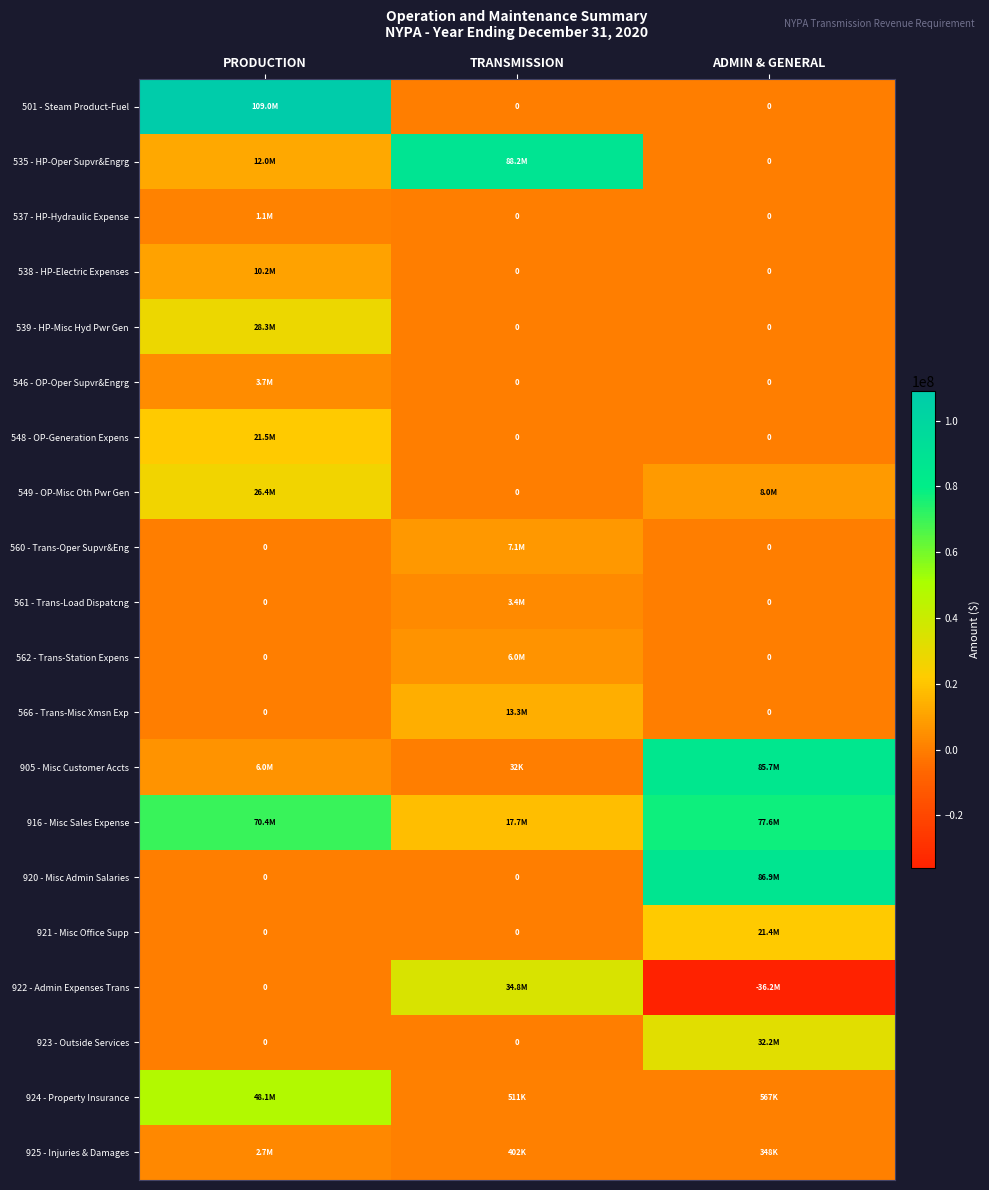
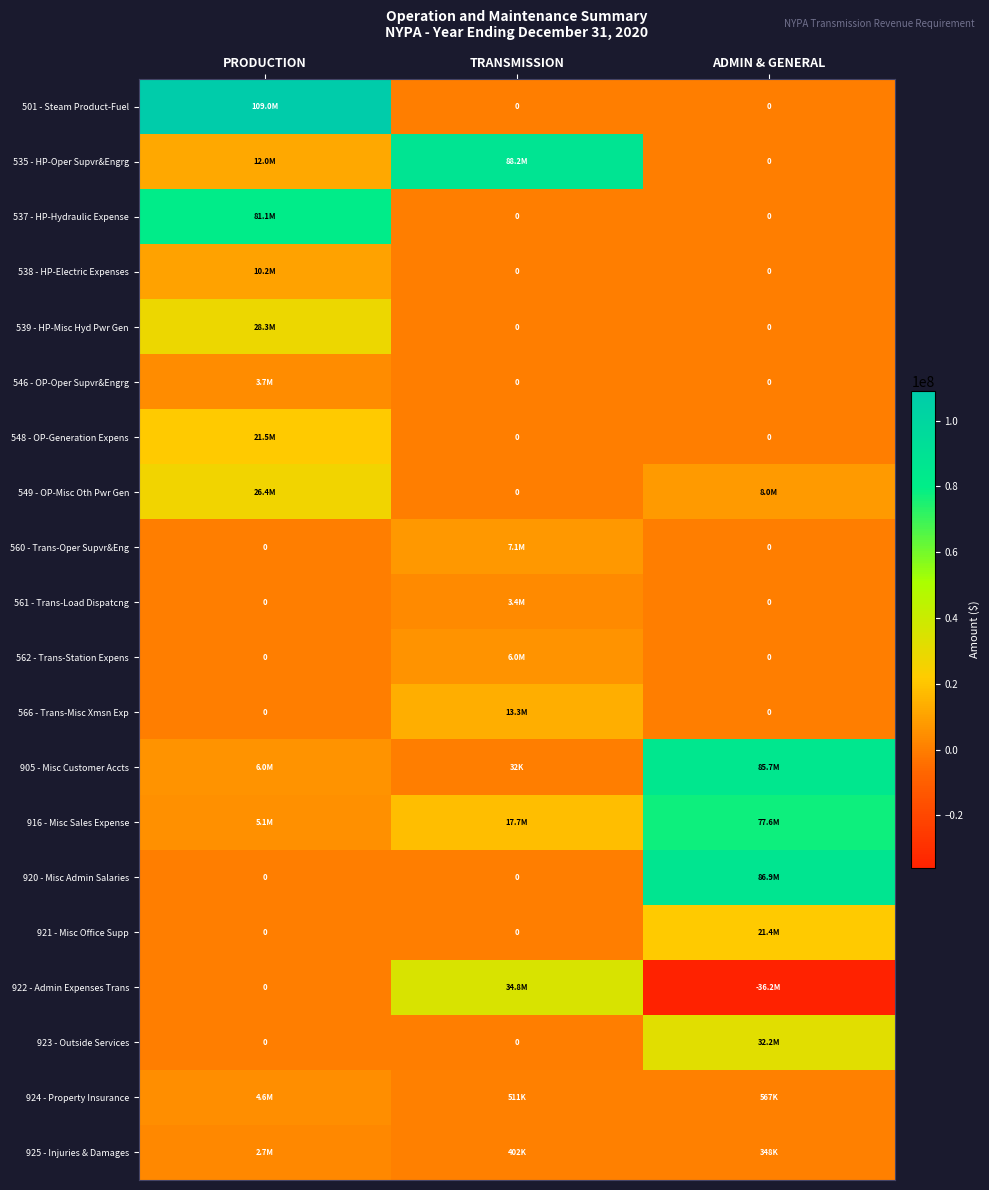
  {
    "501 - Steam Product-Fuel": {
      "PRODUCTION": "109.0M",
      "TRANSMISSION": "0",
      "ADMIN & GENERAL": "0"
    },
    "535 - HP-Oper Supvr&Engrg": {
      "PRODUCTION": "12.0M",
      "TRANSMISSION": "88.2M",
      "ADMIN & GENERAL": "0"
    },
    "537 - HP-Hydraulic Expense": {
-     "PRODUCTION": "1.1M",
+     "PRODUCTION": "81.1M",
      "TRANSMISSION": "0",
      "ADMIN & GENERAL": "0"
    },
    "538 - HP-Electric Expenses": {
      "PRODUCTION": "10.2M",
      "TRANSMISSION": "0",
      "ADMIN & GENERAL": "0"
    },
    "539 - HP-Misc Hyd Pwr Gen": {
      "PRODUCTION": "28.3M",
      "TRANSMISSION": "0",
      "ADMIN & GENERAL": "0"
    },
    "546 - OP-Oper Supvr&Engrg": {
      "PRODUCTION": "3.7M",
      "TRANSMISSION": "0",
      "ADMIN & GENERAL": "0"
    },
    "548 - OP-Generation Expens": {
      "PRODUCTION": "21.5M",
      "TRANSMISSION": "0",
      "ADMIN & GENERAL": "0"
    },
    "549 - OP-Misc Oth Pwr Gen": {
      "PRODUCTION": "26.4M",
      "TRANSMISSION": "0",
      "ADMIN & GENERAL": "8.0M"
    },
    "560 - Trans-Oper Supvr&Eng": {
      "PRODUCTION": "0",
      "TRANSMISSION": "7.1M",
      "ADMIN & GENERAL": "0"
    },
    "561 - Trans-Load Dispatcng": {
      "PRODUCTION": "0",
      "TRANSMISSION": "3.4M",
      "ADMIN & GENERAL": "0"
    },
    "562 - Trans-Station Expens": {
      "PRODUCTION": "0",
      "TRANSMISSION": "6.0M",
      "ADMIN & GENERAL": "0"
    },
    "566 - Trans-Misc Xmsn Exp": {
      "PRODUCTION": "0",
      "TRANSMISSION": "13.3M",
      "ADMIN & GENERAL": "0"
    },
    "905 - Misc Customer Accts": {
      "PRODUCTION": "6.0M",
      "TRANSMISSION": "32K",
      "ADMIN & GENERAL": "85.7M"
    },
    "916 - Misc Sales Expense": {
-     "PRODUCTION": "70.4M",
+     "PRODUCTION": "5.1M",
      "TRANSMISSION": "17.7M",
      "ADMIN & GENERAL": "77.6M"
    },
    "920 - Misc Admin Salaries": {
      "PRODUCTION": "0",
      "TRANSMISSION": "0",
      "ADMIN & GENERAL": "86.9M"
    },
    "921 - Misc Office Supp": {
      "PRODUCTION": "0",
      "TRANSMISSION": "0",
      "ADMIN & GENERAL": "21.4M"
    },
    "922 - Admin Expenses Trans": {
      "PRODUCTION": "0",
      "TRANSMISSION": "34.8M",
      "ADMIN & GENERAL": "-36.2M"
    },
    "923 - Outside Services": {
      "PRODUCTION": "0",
      "TRANSMISSION": "0",
      "ADMIN & GENERAL": "32.2M"
    },
    "924 - Property Insurance": {
-     "PRODUCTION": "48.1M",
+     "PRODUCTION": "4.6M",
      "TRANSMISSION": "511K",
      "ADMIN & GENERAL": "567K"
    },
    "925 - Injuries & Damages": {
      "PRODUCTION": "2.7M",
      "TRANSMISSION": "402K",
      "ADMIN & GENERAL": "348K"
    }
  }
